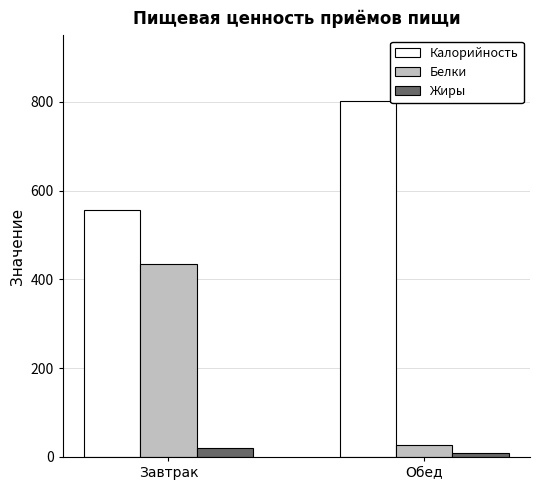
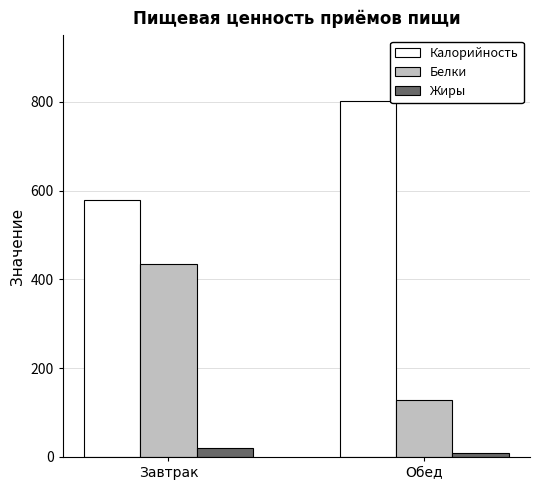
  {
    "Калорийность": {
-     "Завтрак": 560,
+     "Завтрак": 580,
      "Обед": 800
    },
    "Белки": {
      "Завтрак": 430,
-     "Обед": 30
+     "Обед": 130
    },
    "Жиры": {
      "Завтрак": 20,
      "Обед": 10
    }
  }
